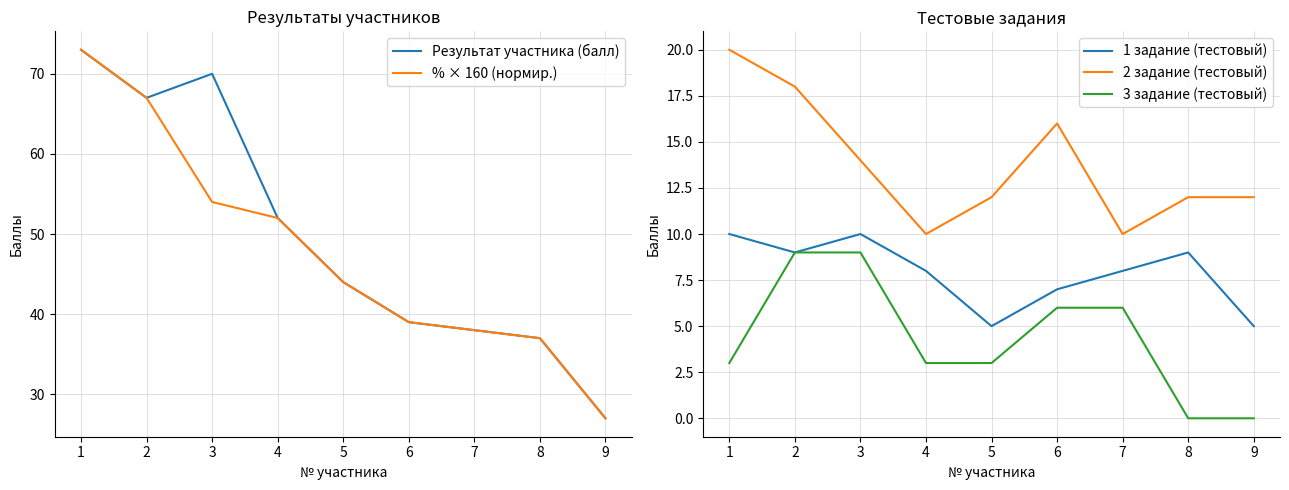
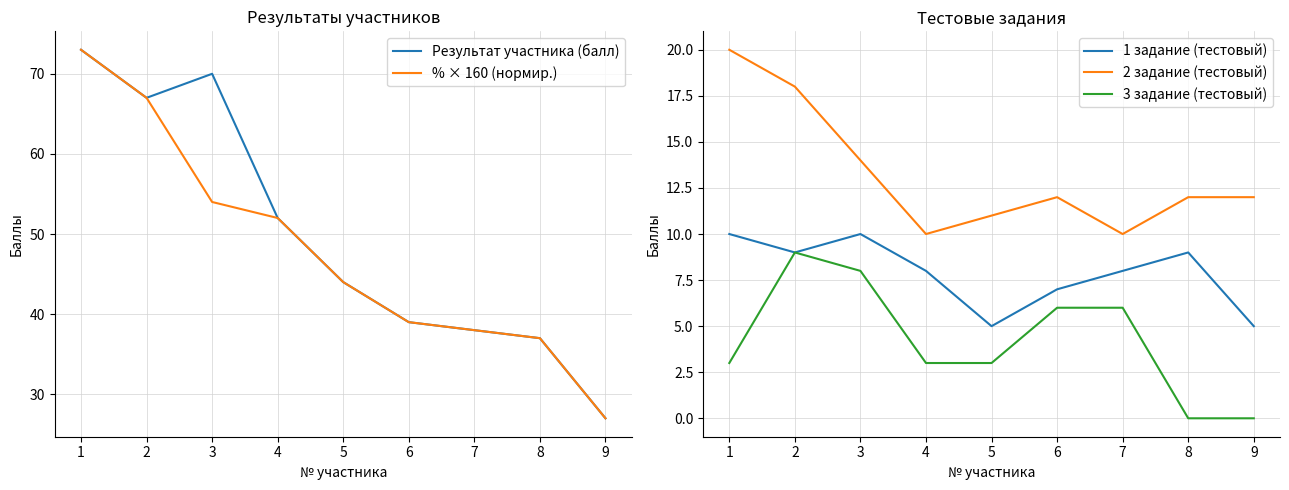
  {
    "Результаты участников": {
      "Результат участника (балл)": {
        "3": 70
      },
      "% × 160 (нормир.)": {
        "3": 54
      }
    },
    "Тестовые задания": {
      "1 задание (тестовый)": {
        "1": 10,
        "3": 10,
        "4": 8,
        "5": 5,
        "6": 7,
        "7": 8,
        "8": 9,
        "9": 5
      },
      "2 задание (тестовый)": {
        "1": 20,
        "2": 18,
        "3": 14,
        "4": 10,
-       "5": 12,
-       "6": 16,
+       "5": 11,
+       "6": 12,
        "7": 10,
        "8": 12,
        "9": 12
      },
      "3 задание (тестовый)": {
        "1": 3,
-       "3": 9,
+       "3": 8,
        "4": 3,
        "5": 3,
        "6": 6,
        "7": 6,
        "8": 0,
        "9": 0
      }
    }
  }
